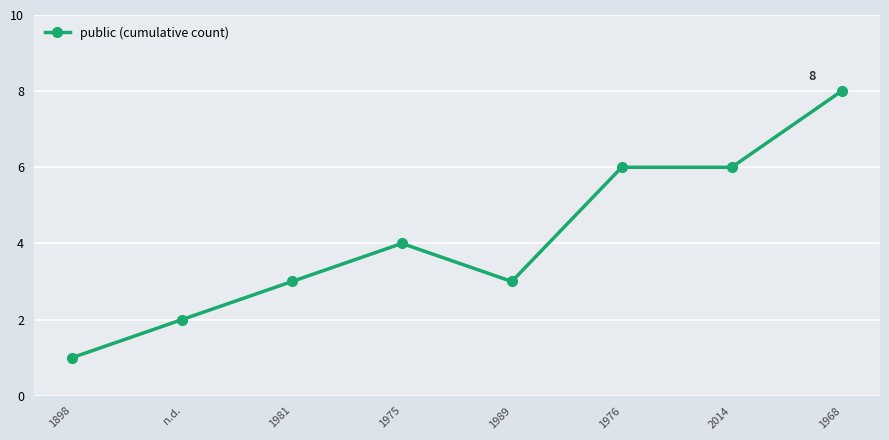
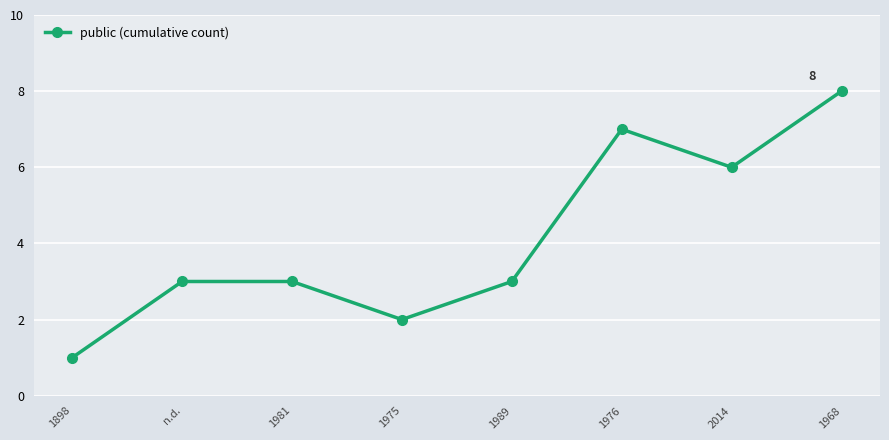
  {
    "1898": 1,
-   "n.d.": 2,
+   "n.d.": 3,
    "1981": 3,
-   "1975": 4,
+   "1975": 2,
    "1989": 3,
-   "1976": 6,
+   "1976": 7,
    "2014": 6
  }
